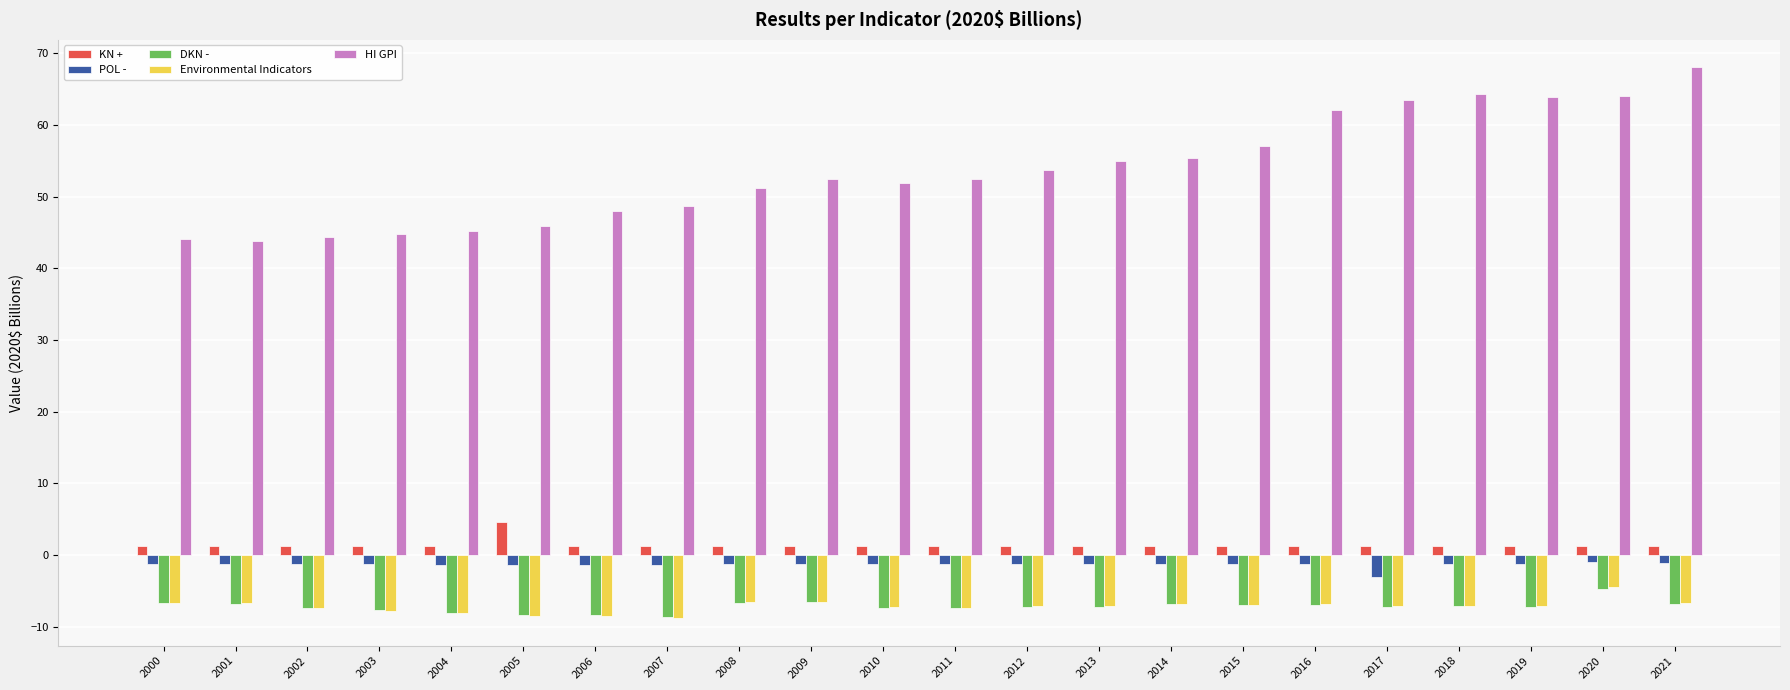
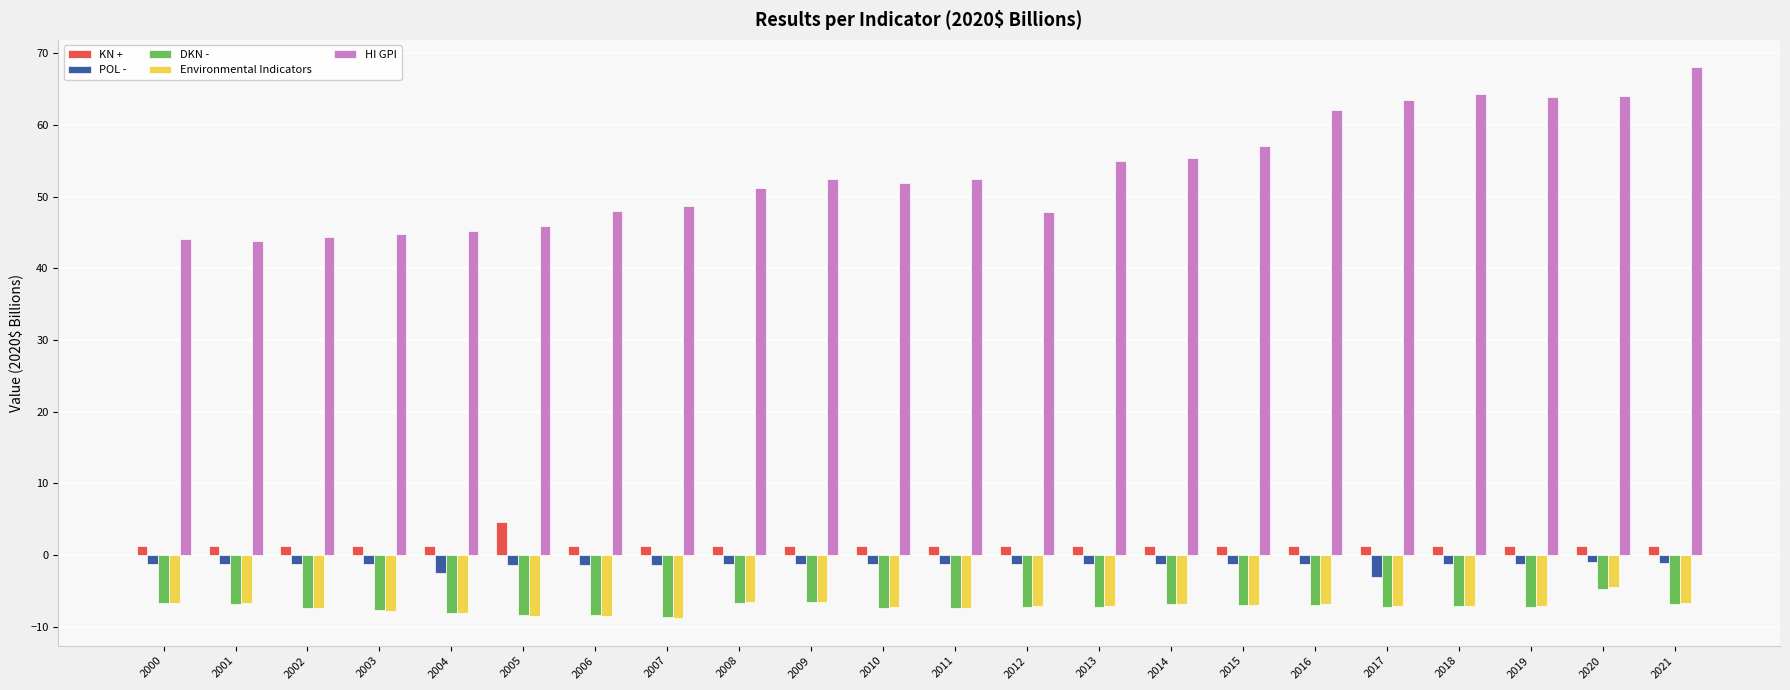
  {
    "KN +": {
      "2000": 1,
      "2001": 1,
      "2002": 1,
      "2003": 1,
      "2004": 1,
      "2005": 5,
      "2006": 1,
      "2007": 1,
      "2008": 1,
      "2009": 1,
      "2010": 1,
      "2011": 1,
      "2012": 1,
      "2013": 1,
      "2014": 1,
      "2015": 1,
      "2016": 1,
      "2017": 1,
      "2018": 1,
      "2019": 1,
      "2020": 1,
      "2021": 1
    },
    "POL -": {
      "2000": -1,
      "2001": -1,
      "2002": -1,
      "2003": -1,
-     "2004": -1,
+     "2004": -3,
      "2005": -1,
      "2006": -1,
      "2007": -1,
      "2008": -1,
      "2009": -1,
      "2010": -1,
      "2011": -1,
      "2012": -1,
      "2013": -1,
      "2014": -1,
      "2015": -1,
      "2016": -1,
      "2017": -3,
      "2018": -1,
      "2019": -1,
      "2020": -1,
      "2021": -1
    },
    "DKN -": {
      "2000": -7,
      "2001": -7,
      "2002": -7,
      "2003": -8,
      "2004": -8,
      "2005": -8,
      "2006": -8,
      "2007": -9,
      "2008": -7,
      "2009": -7,
      "2010": -7,
      "2011": -7,
      "2012": -7,
      "2013": -7,
      "2014": -7,
      "2015": -7,
      "2016": -7,
      "2017": -7,
      "2018": -7,
      "2019": -7,
      "2020": -5,
      "2021": -7
    },
    "Environmental Indicators": {
      "2000": -7,
      "2001": -7,
      "2002": -7,
      "2003": -8,
      "2004": -8,
      "2005": -8,
      "2006": -8,
      "2007": -9,
      "2008": -7,
      "2009": -7,
      "2010": -7,
      "2011": -7,
      "2012": -7,
      "2013": -7,
      "2014": -7,
      "2015": -7,
      "2016": -7,
      "2017": -7,
      "2018": -7,
      "2019": -7,
      "2020": -4,
      "2021": -7
    },
    "HI GPI": {
      "2000": 44,
      "2001": 44,
      "2002": 44,
      "2003": 45,
      "2004": 45,
      "2005": 46,
      "2006": 48,
      "2007": 49,
      "2008": 51,
      "2009": 52,
      "2010": 52,
      "2011": 52,
-     "2012": 54,
+     "2012": 48,
      "2013": 55,
      "2014": 55,
      "2015": 57,
      "2016": 62,
      "2017": 63,
      "2018": 64,
      "2019": 64,
      "2020": 64,
      "2021": 68
    }
  }
